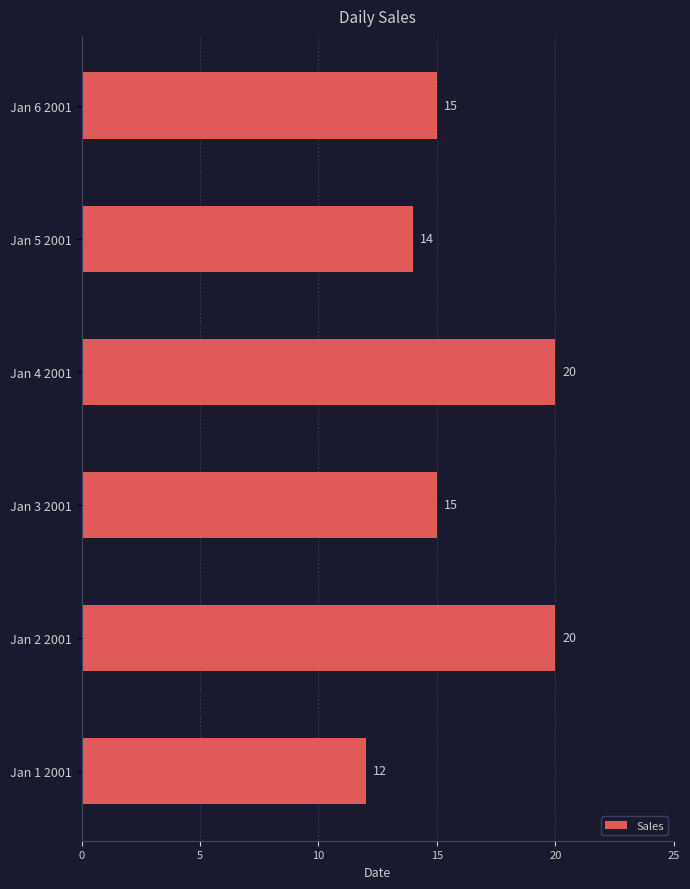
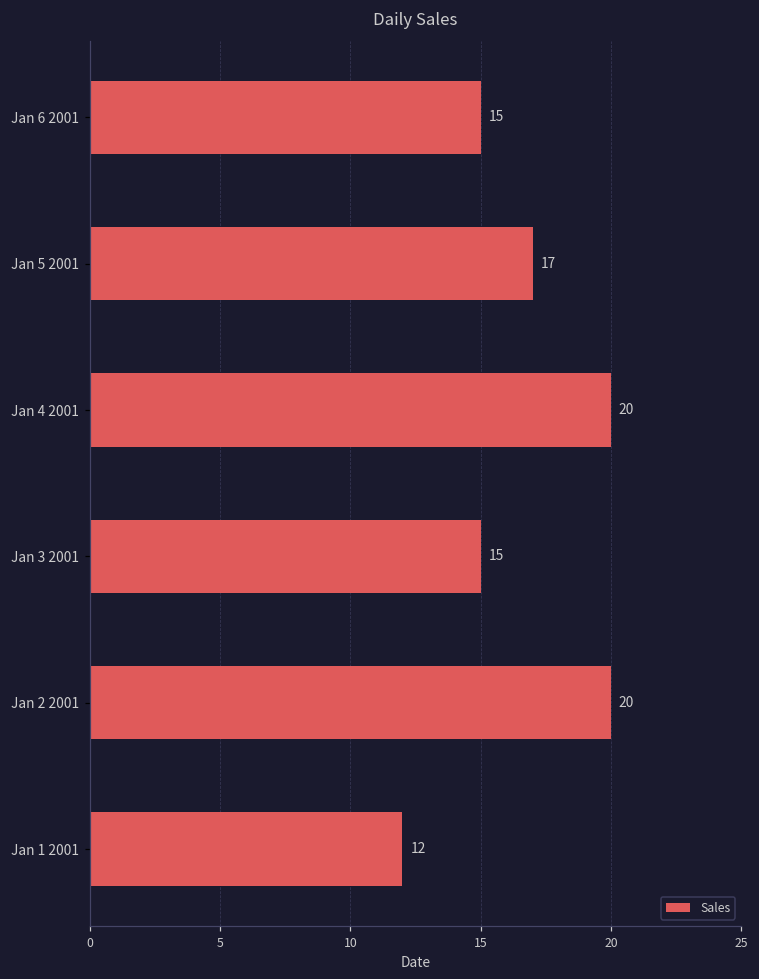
  {
    "Jan 6 2001": 15,
-   "Jan 5 2001": 14,
+   "Jan 5 2001": 17,
    "Jan 4 2001": 20,
    "Jan 3 2001": 15,
    "Jan 2 2001": 20,
    "Jan 1 2001": 12
  }
